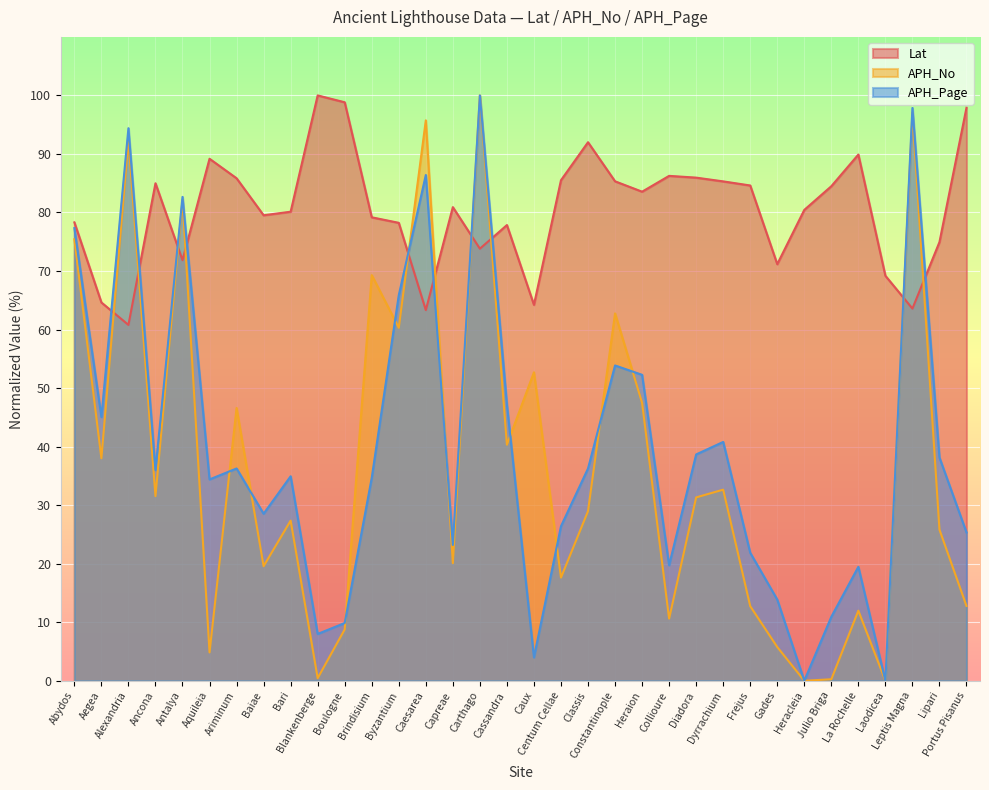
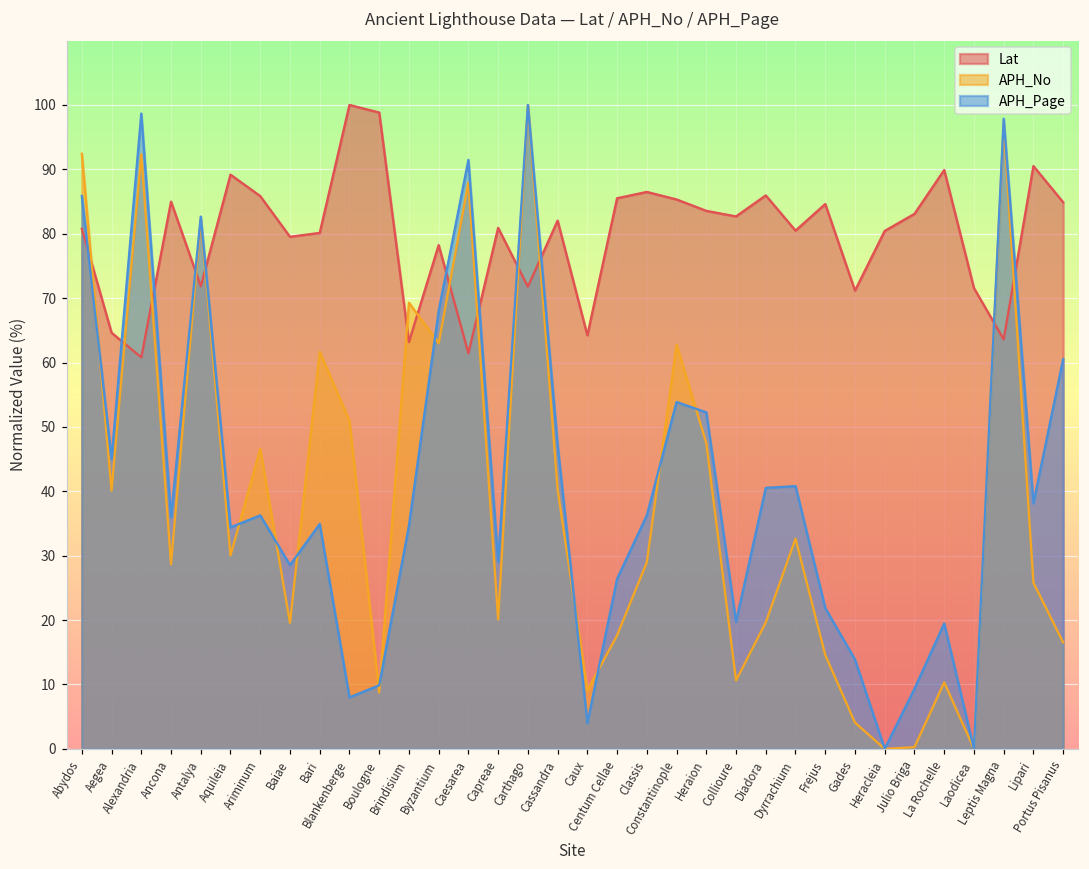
  {
    "Lat": {
-     "Abydos": 78,
+     "Abydos": 81,
      "Aegea": 65,
      "Alexandria": 61,
      "Ancona": 85,
      "Antalya": 72,
      "Aquileia": 89,
      "Ariminum": 86,
      "Baiae": 80,
      "Bari": 80,
      "Blankenberge": 100,
      "Boulogne": 99,
-     "Brindisium": 79,
+     "Brindisium": 63,
      "Byzantium": 78,
-     "Caesarea": 63,
+     "Caesarea": 61,
      "Capreae": 81,
-     "Carthago": 74,
-     "Cassandra": 78,
+     "Carthago": 72,
+     "Cassandra": 82,
      "Caux": 64,
      "Centum Cellae": 86,
-     "Classis": 92,
+     "Classis": 86,
      "Constantinople": 85,
      "Heraion": 84,
-     "Collioure": 86,
+     "Collioure": 83,
      "Diadora": 86,
-     "Dyrrachium": 85,
+     "Dyrrachium": 80,
      "Frejus": 85,
      "Gades": 71,
      "Heracleia": 80,
-     "Julio Briga": 84,
+     "Julio Briga": 83,
      "La Rochelle": 90,
-     "Laodicea": 69,
+     "Laodicea": 72,
      "Leptis Magna": 64,
-     "Lipari": 75,
-     "Portus Pisanus": 98
+     "Lipari": 91,
+     "Portus Pisanus": 85
    },
    "APH_No": {
-     "Abydos": 75,
-     "Aegea": 38,
+     "Abydos": 92,
+     "Aegea": 40,
      "Alexandria": 92,
-     "Ancona": 32,
+     "Ancona": 29,
      "Antalya": 82,
-     "Aquileia": 5,
+     "Aquileia": 30,
      "Ariminum": 47,
      "Baiae": 20,
-     "Bari": 27,
-     "Blankenberge": 0,
+     "Bari": 62,
+     "Blankenberge": 51,
      "Boulogne": 9,
      "Brindisium": 69,
-     "Byzantium": 60,
-     "Caesarea": 96,
+     "Byzantium": 63,
+     "Caesarea": 88,
      "Capreae": 20,
      "Cassandra": 40,
-     "Caux": 53,
+     "Caux": 9,
      "Centum Cellae": 18,
      "Classis": 29,
      "Constantinople": 63,
      "Heraion": 47,
      "Collioure": 11,
-     "Diadora": 31,
+     "Diadora": 20,
      "Dyrrachium": 33,
-     "Frejus": 13,
-     "Gades": 6,
+     "Frejus": 15,
+     "Gades": 4,
      "Julio Briga": 0,
-     "La Rochelle": 12,
+     "La Rochelle": 10,
      "Leptis Magna": 97,
      "Lipari": 26,
-     "Portus Pisanus": 13
+     "Portus Pisanus": 17
    },
    "APH_Page": {
-     "Abydos": 77,
+     "Abydos": 86,
      "Aegea": 45,
-     "Alexandria": 94,
+     "Alexandria": 99,
      "Ancona": 36,
      "Antalya": 83,
      "Aquileia": 34,
      "Ariminum": 36,
      "Baiae": 29,
      "Bari": 35,
      "Blankenberge": 8,
      "Boulogne": 10,
      "Brindisium": 35,
-     "Byzantium": 66,
-     "Caesarea": 86,
-     "Capreae": 23,
+     "Byzantium": 68,
+     "Caesarea": 91,
+     "Capreae": 29,
      "Cassandra": 47,
      "Caux": 4,
      "Centum Cellae": 26,
      "Classis": 36,
      "Constantinople": 54,
      "Heraion": 52,
      "Collioure": 20,
-     "Diadora": 39,
+     "Diadora": 41,
      "Dyrrachium": 41,
      "Frejus": 22,
      "Gades": 14,
-     "Julio Briga": 11,
+     "Julio Briga": 9,
      "La Rochelle": 19,
      "Leptis Magna": 98,
      "Lipari": 38,
-     "Portus Pisanus": 25
+     "Portus Pisanus": 61
    }
  }
